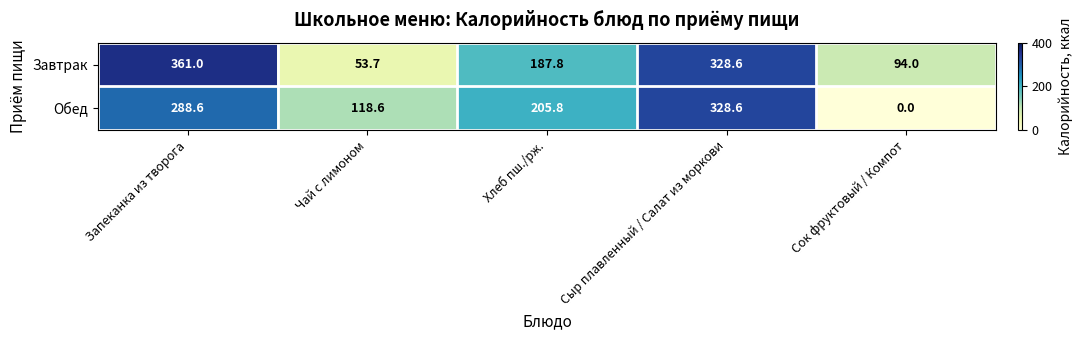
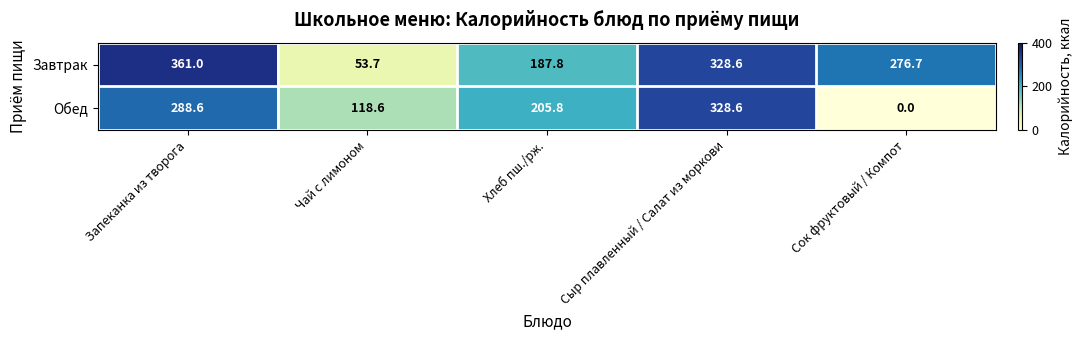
  {
    "Завтрак": {
      "Запеканка из творога": 361.0,
      "Чай с лимоном": 53.7,
      "Хлеб пш./рж.": 187.8,
      "Сыр плавленный / Салат из моркови": 328.6,
-     "Сок фруктовый / Компот": 94.0
+     "Сок фруктовый / Компот": 276.7
    },
    "Обед": {
      "Запеканка из творога": 288.6,
      "Чай с лимоном": 118.6,
      "Хлеб пш./рж.": 205.8,
      "Сыр плавленный / Салат из моркови": 328.6,
      "Сок фруктовый / Компот": 0.0
    }
  }
